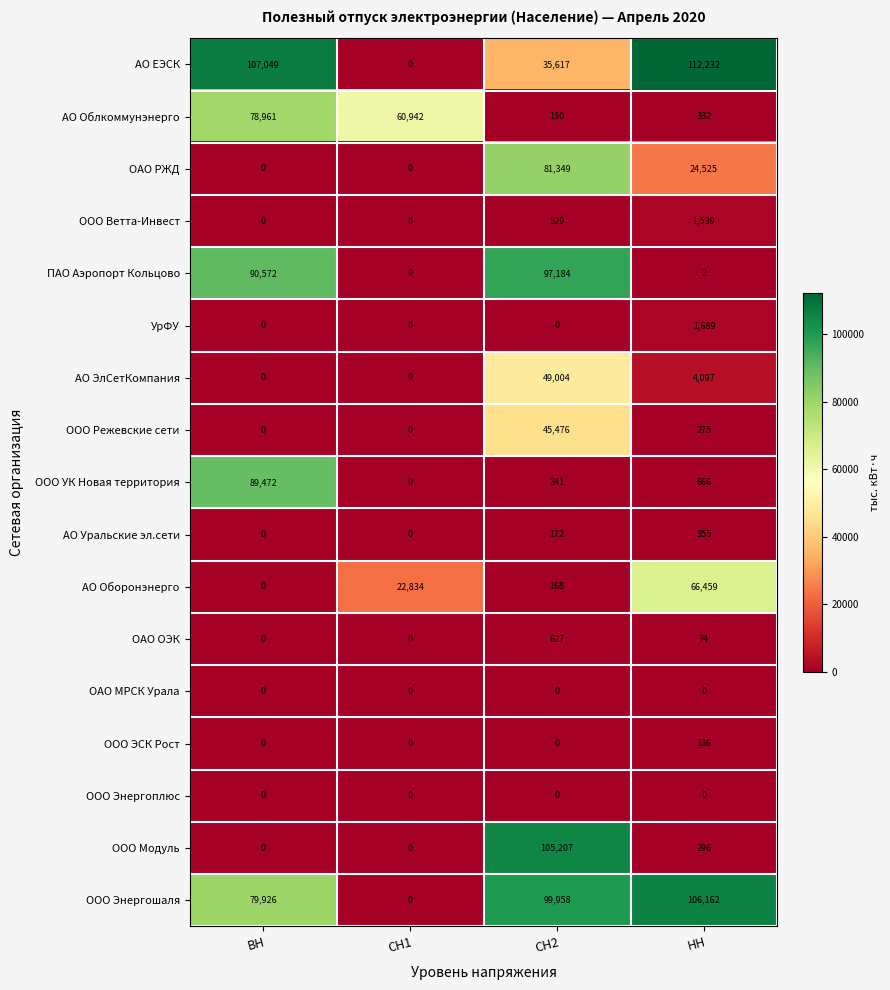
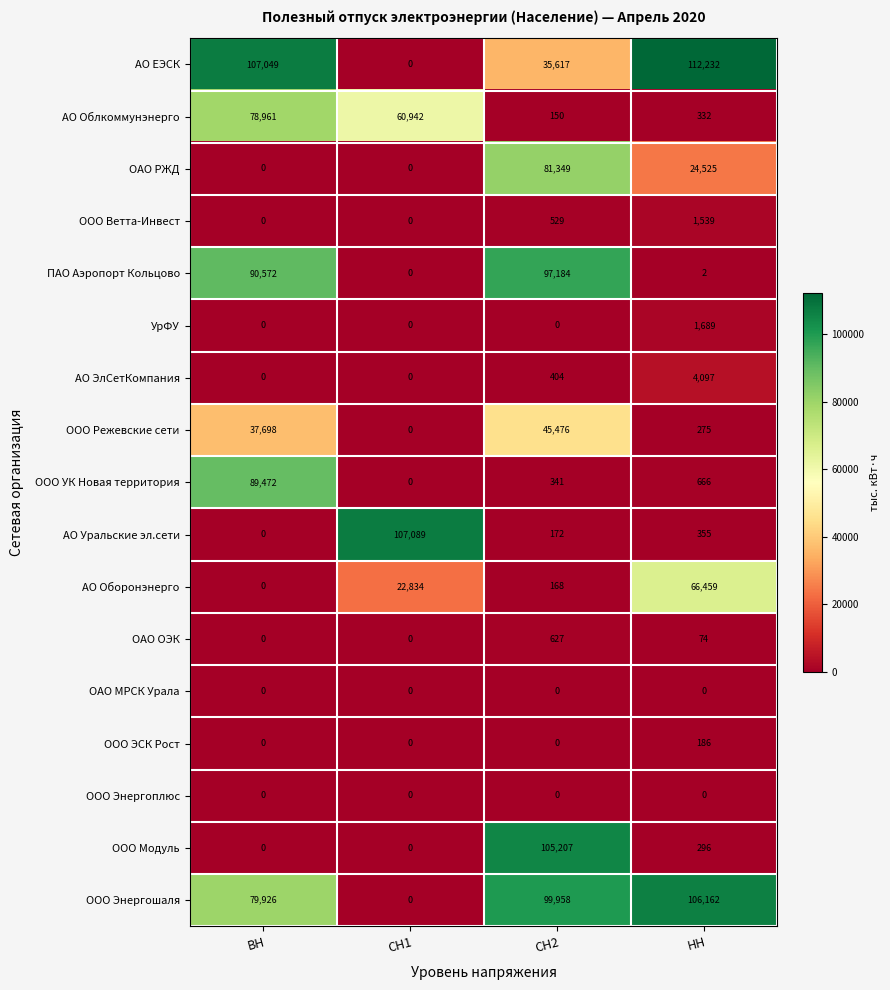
  {
    "АО ЕЭСК": {
      "ВН": "107,049",
      "СН1": "0",
      "СН2": "35,617",
      "НН": "112,232"
    },
    "АО Облкоммунэнерго": {
      "ВН": "78,961",
      "СН1": "60,942",
      "СН2": "150",
      "НН": "332"
    },
    "ОАО РЖД": {
      "ВН": "0",
      "СН1": "0",
      "СН2": "81,349",
      "НН": "24,525"
    },
    "ООО Ветта-Инвест": {
      "ВН": "0",
      "СН1": "0",
      "СН2": "529",
      "НН": "1,539"
    },
    "ПАО Аэропорт Кольцово": {
      "ВН": "90,572",
      "СН1": "0",
      "СН2": "97,184",
      "НН": "2"
    },
    "УрФУ": {
      "ВН": "0",
      "СН1": "0",
      "СН2": "0",
      "НН": "1,689"
    },
    "АО ЭлСетКомпания": {
      "ВН": "0",
      "СН1": "0",
-     "СН2": "49,004",
+     "СН2": "404",
      "НН": "4,097"
    },
    "ООО Режевские сети": {
-     "ВН": "0",
+     "ВН": "37,698",
      "СН1": "0",
      "СН2": "45,476",
      "НН": "275"
    },
    "ООО УК Новая территория": {
      "ВН": "89,472",
      "СН1": "0",
      "СН2": "341",
      "НН": "666"
    },
    "АО Уральские эл.сети": {
      "ВН": "0",
-     "СН1": "0",
+     "СН1": "107,089",
      "СН2": "172",
      "НН": "355"
    },
    "АО Оборонэнерго": {
      "ВН": "0",
      "СН1": "22,834",
      "СН2": "168",
      "НН": "66,459"
    },
    "ОАО ОЭК": {
      "ВН": "0",
      "СН1": "0",
      "СН2": "627",
      "НН": "74"
    },
    "ОАО МРСК Урала": {
      "ВН": "0",
      "СН1": "0",
      "СН2": "0",
      "НН": "0"
    },
    "ООО ЭСК Рост": {
      "ВН": "0",
      "СН1": "0",
      "СН2": "0",
      "НН": "186"
    },
    "ООО Энергоплюс": {
      "ВН": "0",
      "СН1": "0",
      "СН2": "0",
      "НН": "0"
    },
    "ООО Модуль": {
      "ВН": "0",
      "СН1": "0",
      "СН2": "105,207",
      "НН": "296"
    },
    "ООО Энергошаля": {
      "ВН": "79,926",
      "СН1": "0",
      "СН2": "99,958",
      "НН": "106,162"
    }
  }
